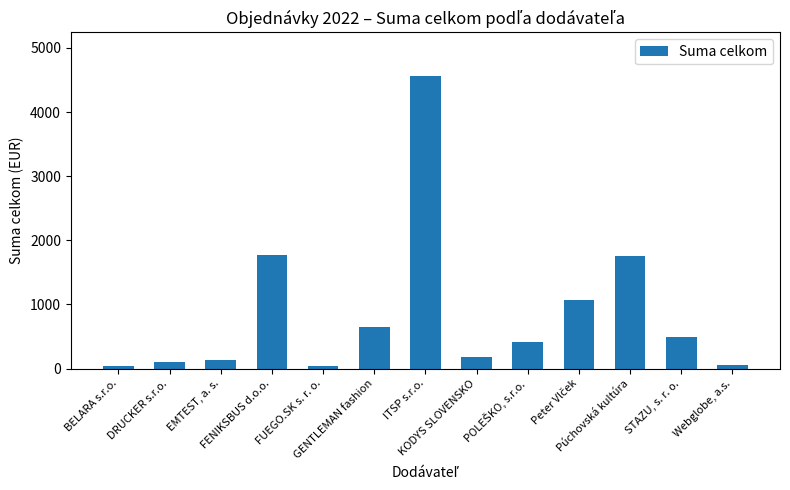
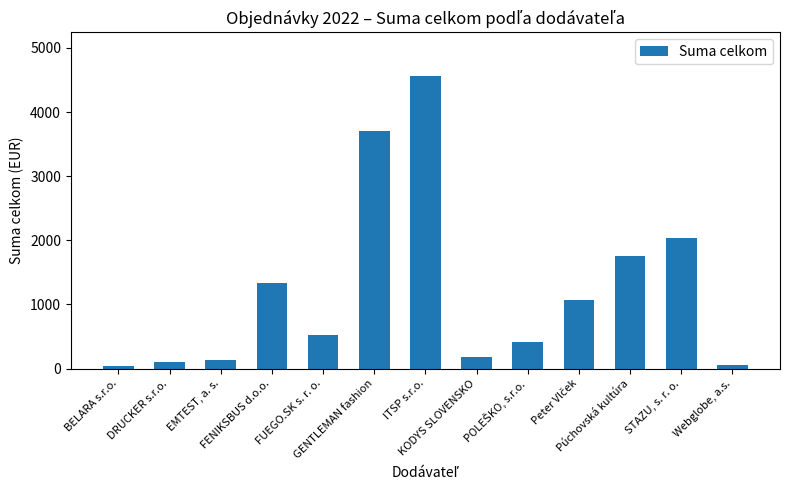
  {
    "BELARA s.r.o.": 0,
    "DRUCKER s.r.o.": 100,
    "EMTEST, a. s.": 100,
-   "FENIKSBUS d.o.o.": 1800,
-   "FUEGO.SK s. r. o.": 0,
-   "GENTLEMAN fashion": 600,
+   "FENIKSBUS d.o.o.": 1300,
+   "FUEGO.SK s. r. o.": 500,
+   "GENTLEMAN fashion": 3700,
    "ITSP s.r.o.": 4600,
    "KODYS SLOVENSKO": 200,
    "POLEŠKO, s.r.o.": 400,
    "Peter Vlček": 1100,
    "Púchovská kultúra": 1800,
-   "STAZU, s. r. o.": 500,
+   "STAZU, s. r. o.": 2000,
    "Webglobe, a.s.": 100
  }
